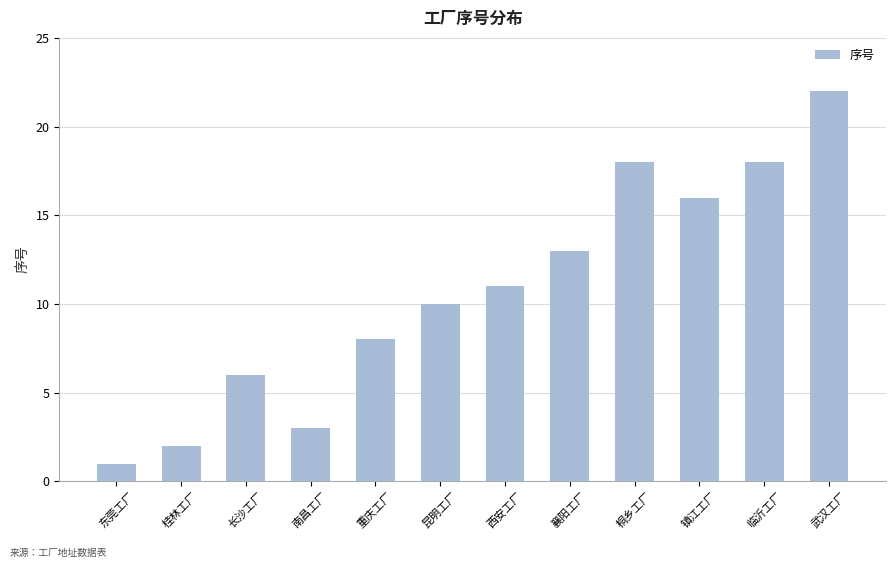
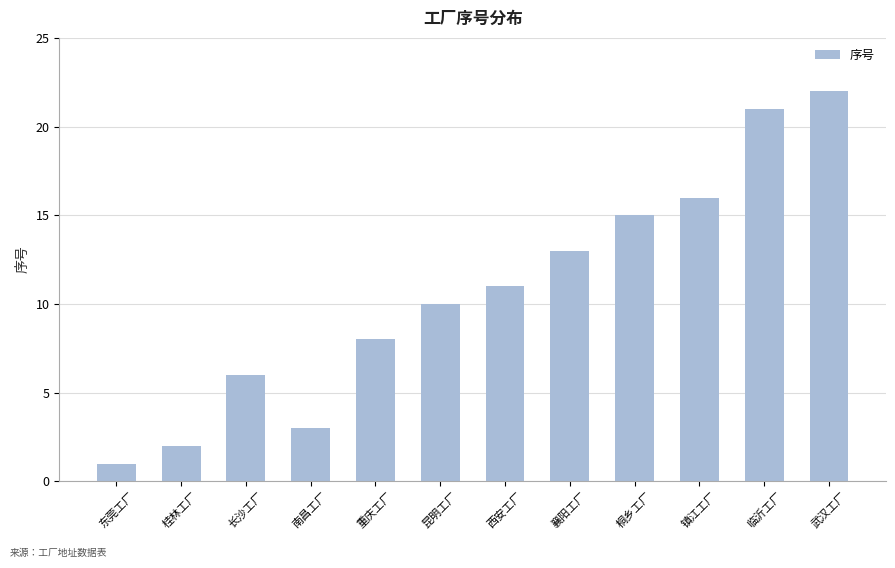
  {
    "东莞工厂": 1,
    "桂林工厂": 2,
    "长沙工厂": 6,
    "南昌工厂": 3,
    "重庆工厂": 8,
    "昆明工厂": 10,
    "西安工厂": 11,
    "襄阳工厂": 13,
-   "桐乡工厂": 18,
+   "桐乡工厂": 15,
    "镇江工厂": 16,
-   "临沂工厂": 18,
+   "临沂工厂": 21,
    "武汉工厂": 22
  }
